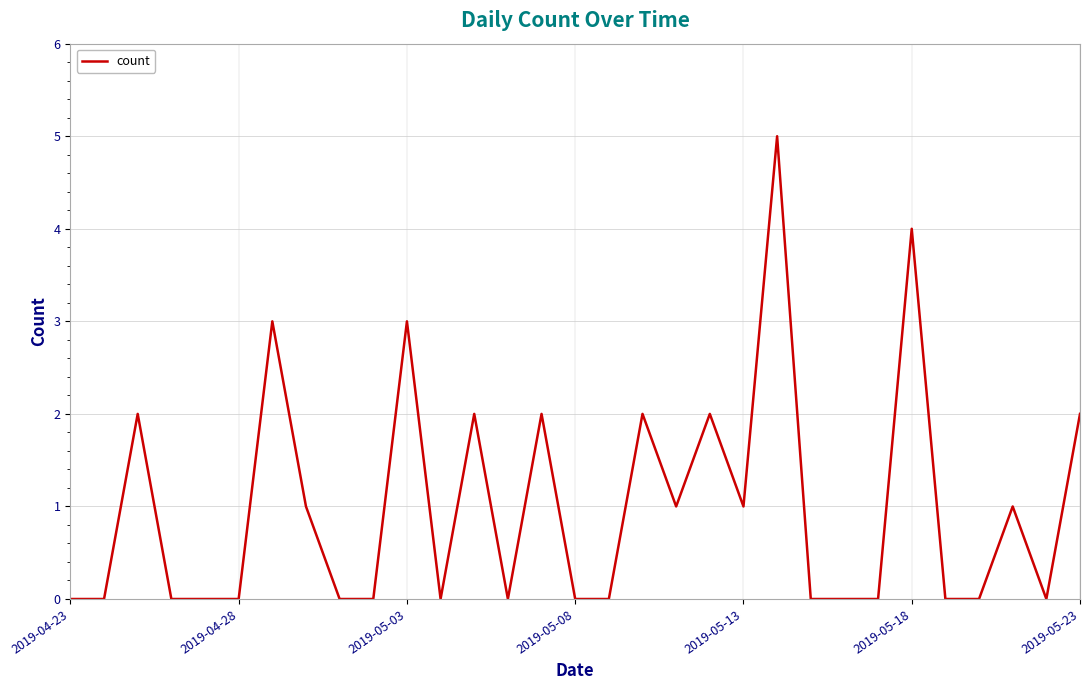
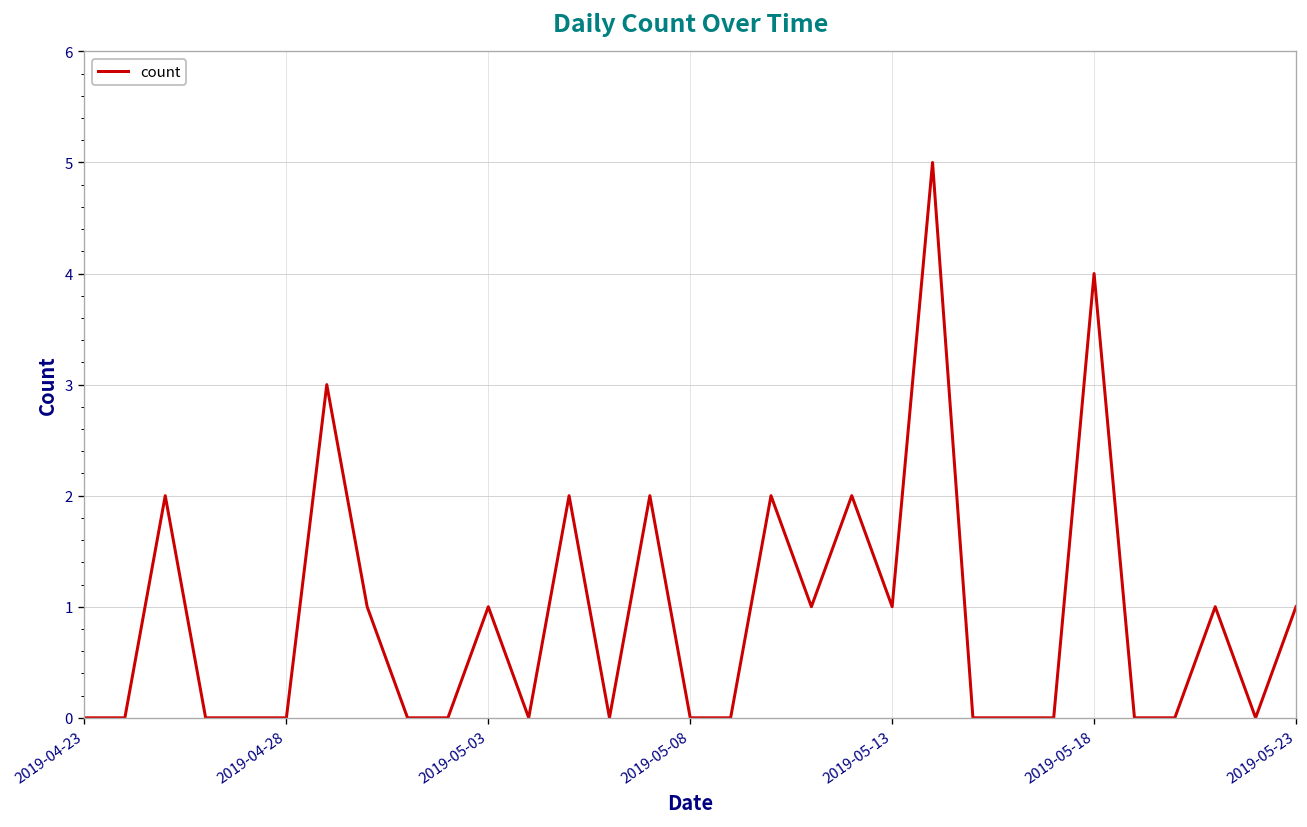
  {
    "2019-04-23": 0,
    "2019-04-28": 0,
-   "2019-05-03": 3,
+   "2019-05-03": 1,
    "2019-05-08": 0,
    "2019-05-13": 1,
    "2019-05-18": 4,
-   "2019-05-23": 2
+   "2019-05-23": 1
  }
